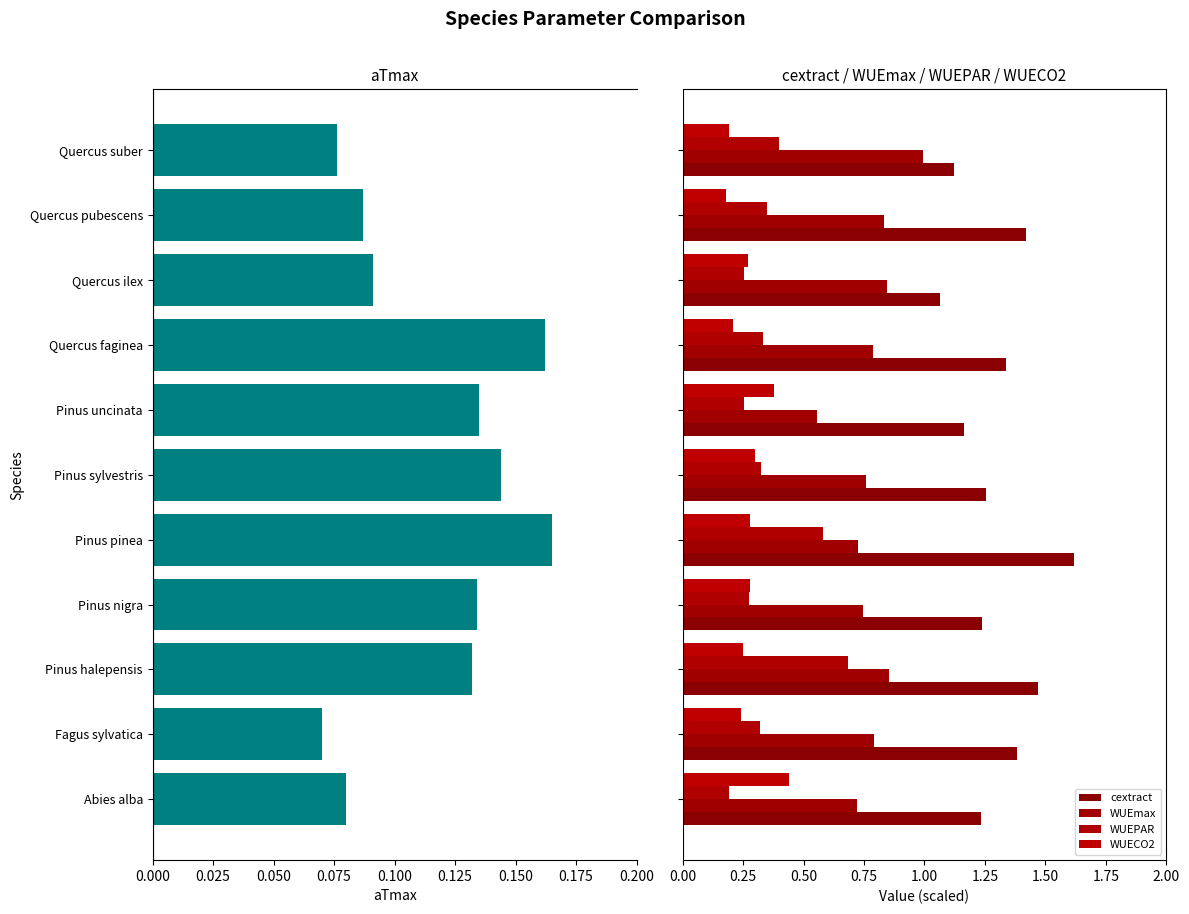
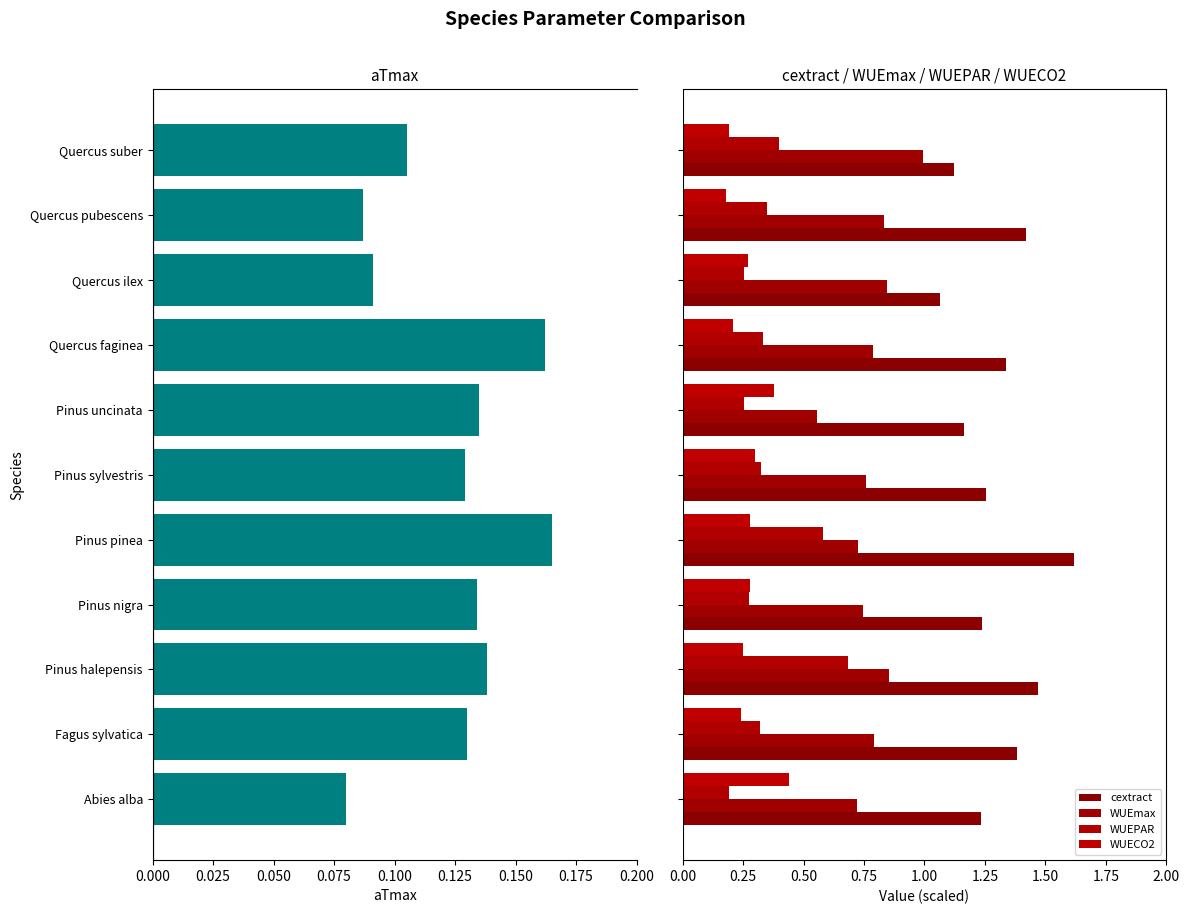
  {
    "aTmax": {
-     "Quercus suber": 0.076,
+     "Quercus suber": 0.105,
      "Quercus pubescens": 0.087,
      "Quercus ilex": 0.091,
      "Quercus faginea": 0.162,
      "Pinus uncinata": 0.135,
-     "Pinus sylvestris": 0.144,
+     "Pinus sylvestris": 0.129,
      "Pinus pinea": 0.165,
      "Pinus nigra": 0.134,
-     "Pinus halepensis": 0.132,
-     "Fagus sylvatica": 0.07,
+     "Pinus halepensis": 0.138,
+     "Fagus sylvatica": 0.13,
      "Abies alba": 0.080
    }
  }
